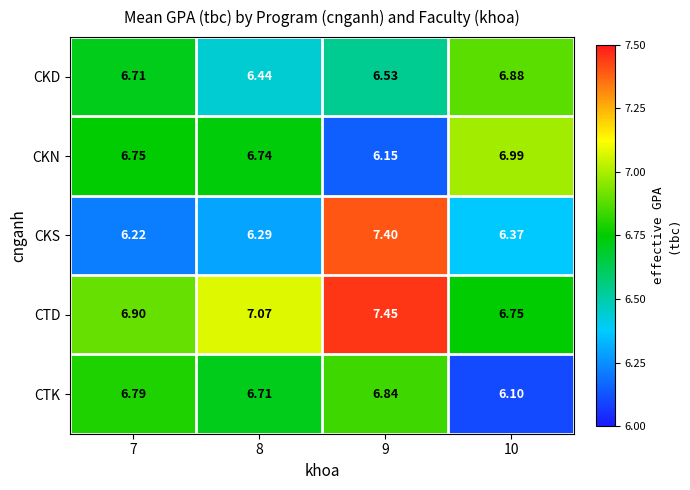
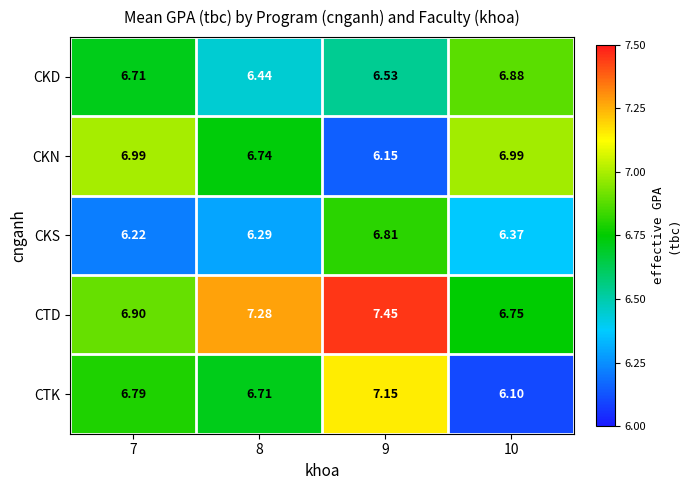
  {
    "CKD": {
      "7": 6.71,
      "8": 6.44,
      "9": 6.53,
      "10": 6.88
    },
    "CKN": {
-     "7": 6.75,
+     "7": 6.99,
      "8": 6.74,
      "9": 6.15,
      "10": 6.99
    },
    "CKS": {
      "7": 6.22,
      "8": 6.29,
-     "9": 7.40,
+     "9": 6.81,
      "10": 6.37
    },
    "CTD": {
      "7": 6.90,
-     "8": 7.07,
+     "8": 7.28,
      "9": 7.45,
      "10": 6.75
    },
    "CTK": {
      "7": 6.79,
      "8": 6.71,
-     "9": 6.84,
+     "9": 7.15,
      "10": 6.10
    }
  }
